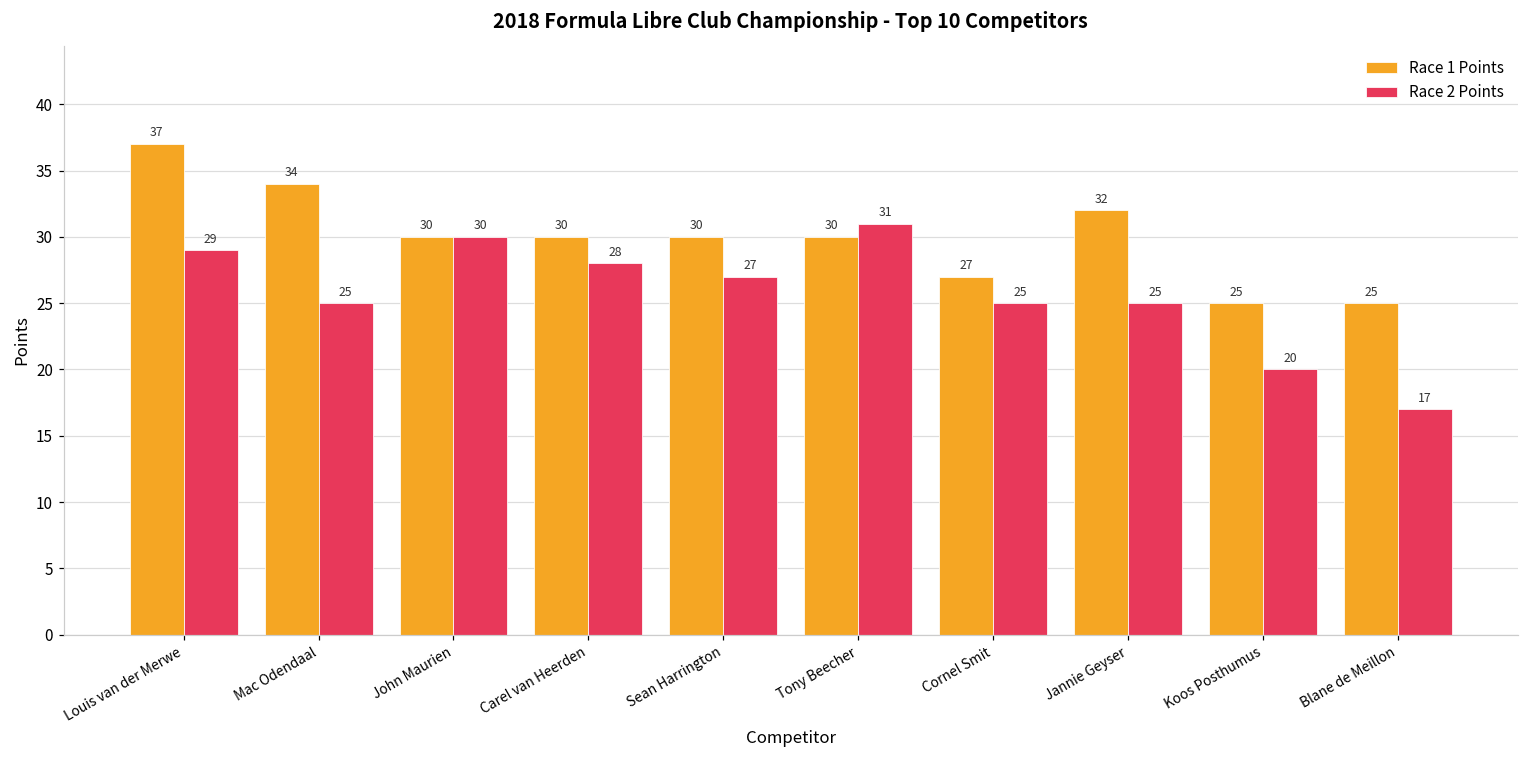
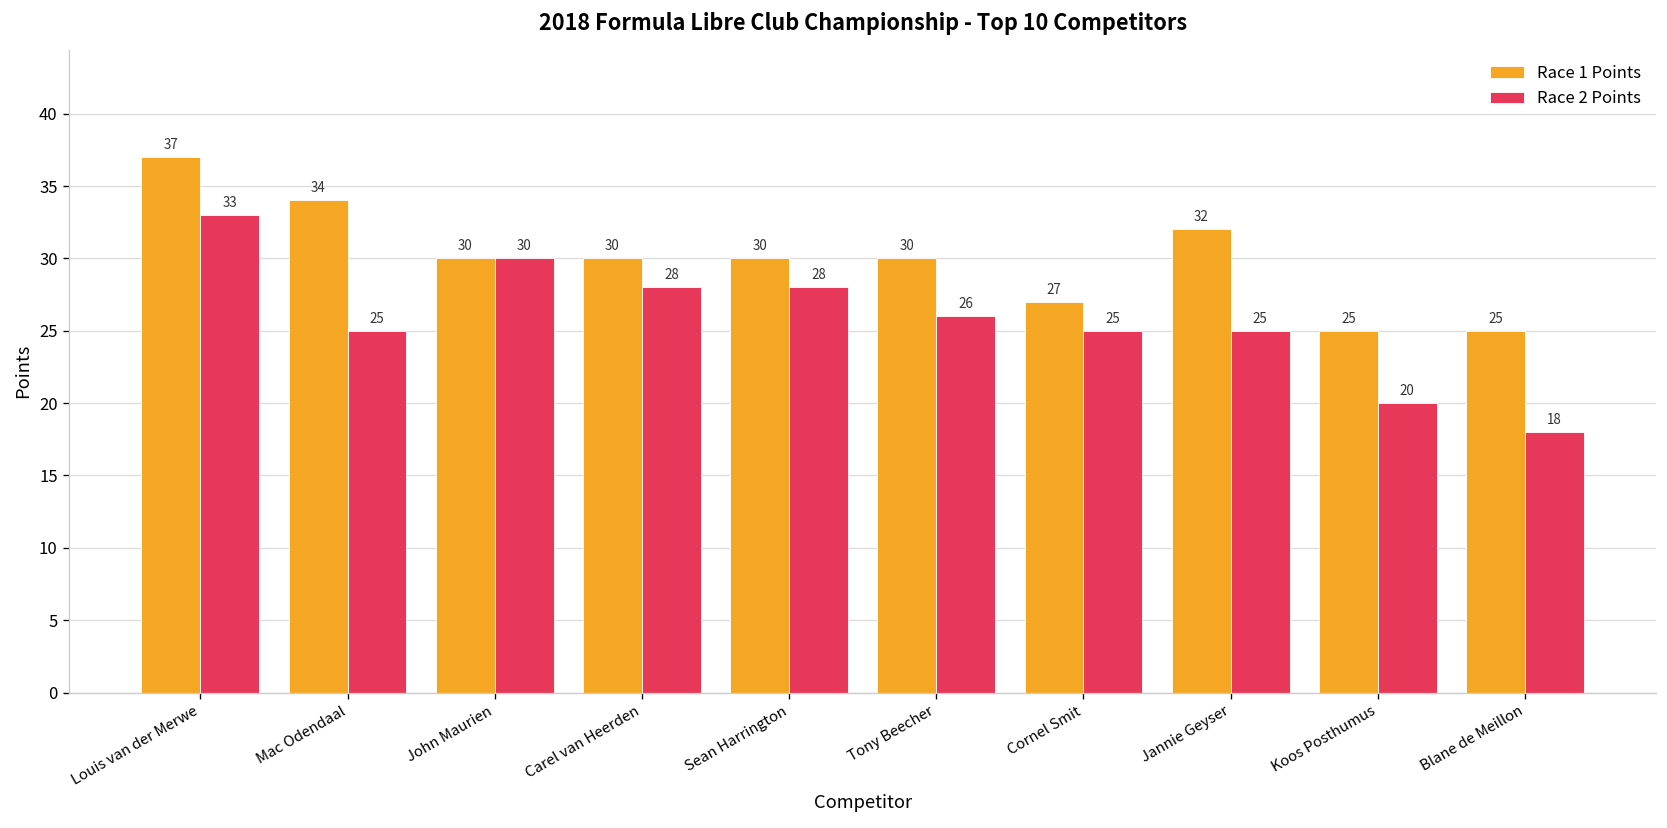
  {
    "Race 1 Points": {
      "Louis van der Merwe": 37,
      "Mac Odendaal": 34,
      "John Maurien": 30,
      "Carel van Heerden": 30,
      "Sean Harrington": 30,
      "Tony Beecher": 30,
      "Cornel Smit": 27,
      "Jannie Geyser": 32,
      "Koos Posthumus": 25,
      "Blane de Meillon": 25
    },
    "Race 2 Points": {
-     "Louis van der Merwe": 29,
+     "Louis van der Merwe": 33,
      "Mac Odendaal": 25,
      "John Maurien": 30,
      "Carel van Heerden": 28,
-     "Sean Harrington": 27,
-     "Tony Beecher": 31,
+     "Sean Harrington": 28,
+     "Tony Beecher": 26,
      "Cornel Smit": 25,
      "Jannie Geyser": 25,
      "Koos Posthumus": 20,
-     "Blane de Meillon": 17
+     "Blane de Meillon": 18
    }
  }
